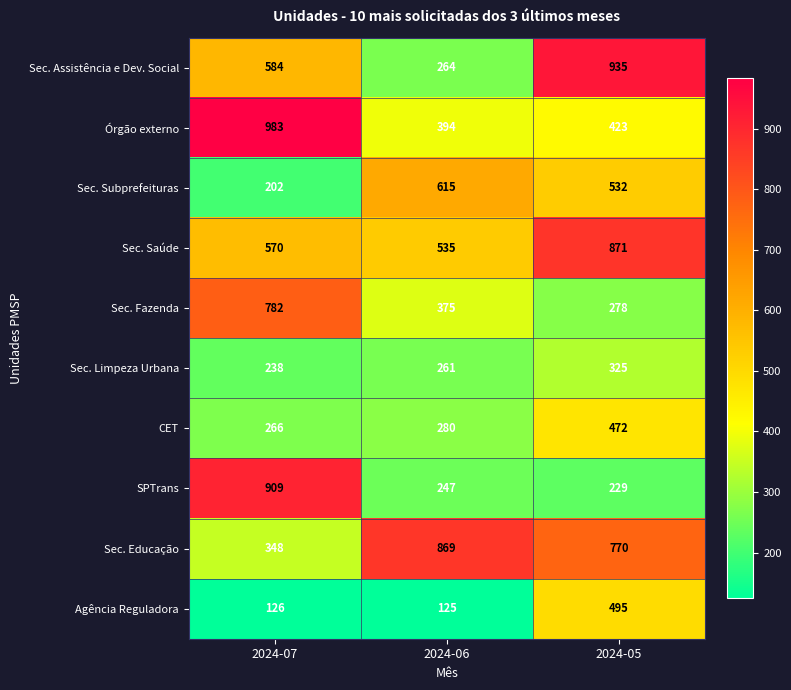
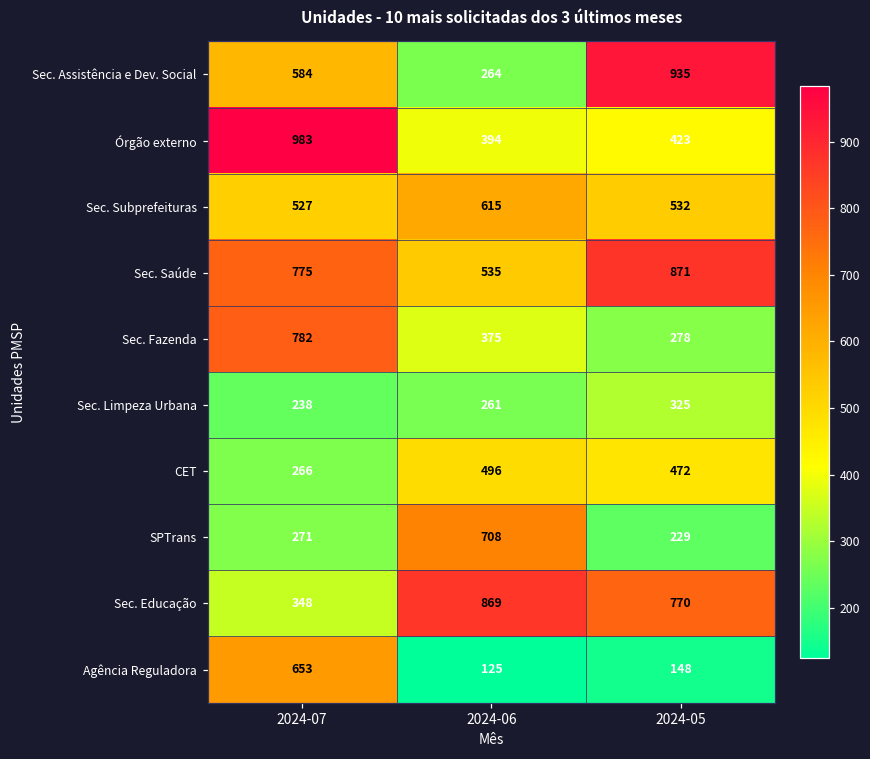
  {
    "Sec. Assistência e Dev. Social": {
      "2024-07": 584,
      "2024-06": 264,
      "2024-05": 935
    },
    "Órgão externo": {
      "2024-07": 983,
      "2024-06": 394,
      "2024-05": 423
    },
    "Sec. Subprefeituras": {
-     "2024-07": 202,
+     "2024-07": 527,
      "2024-06": 615,
      "2024-05": 532
    },
    "Sec. Saúde": {
-     "2024-07": 570,
+     "2024-07": 775,
      "2024-06": 535,
      "2024-05": 871
    },
    "Sec. Fazenda": {
      "2024-07": 782,
      "2024-06": 375,
      "2024-05": 278
    },
    "Sec. Limpeza Urbana": {
      "2024-07": 238,
      "2024-06": 261,
      "2024-05": 325
    },
    "CET": {
      "2024-07": 266,
-     "2024-06": 280,
+     "2024-06": 496,
      "2024-05": 472
    },
    "SPTrans": {
-     "2024-07": 909,
-     "2024-06": 247,
+     "2024-07": 271,
+     "2024-06": 708,
      "2024-05": 229
    },
    "Sec. Educação": {
      "2024-07": 348,
      "2024-06": 869,
      "2024-05": 770
    },
    "Agência Reguladora": {
-     "2024-07": 126,
+     "2024-07": 653,
      "2024-06": 125,
-     "2024-05": 495
+     "2024-05": 148
    }
  }
